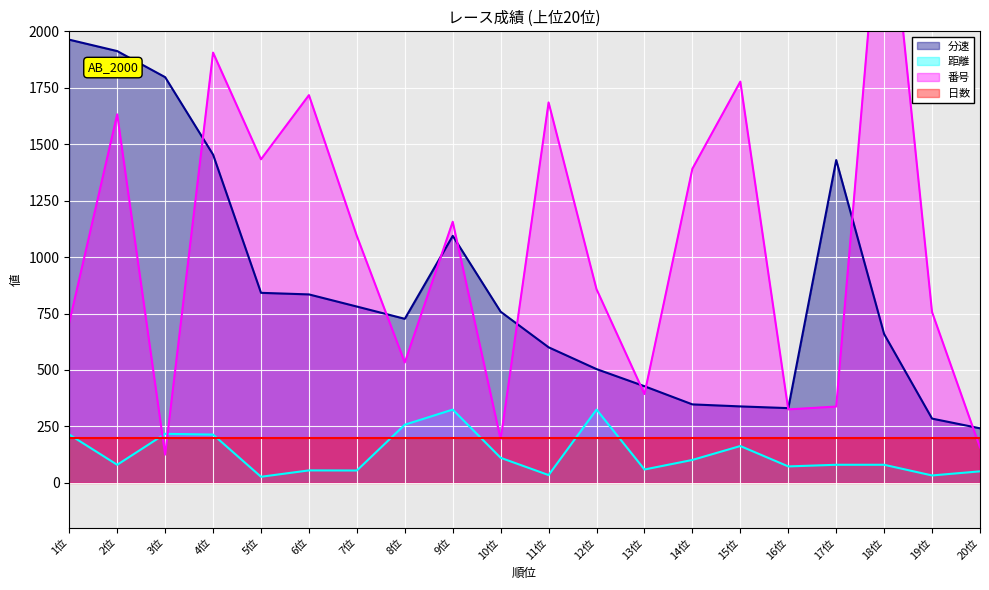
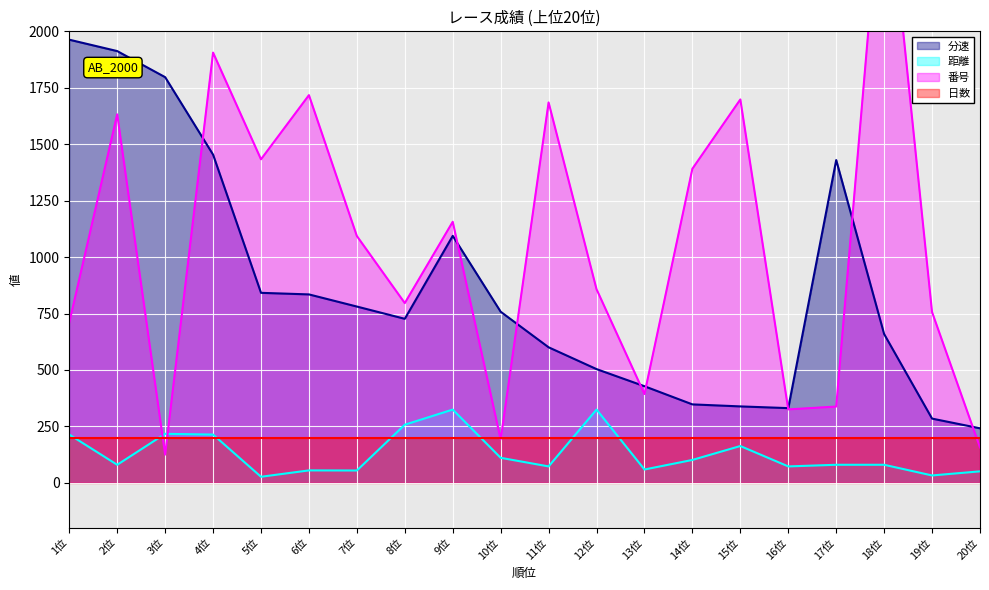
  {
    "分速": {
      "1位": 1960,
      "3位": 1800,
      "4位": 1450,
      "5位": 840,
      "6位": 830,
      "7位": 780,
      "8位": 730,
      "9位": 1090,
      "10位": 760,
      "11位": 600,
      "12位": 500,
      "13位": 430,
      "14位": 350,
      "15位": 340,
      "17位": 1430,
      "18位": 660,
      "19位": 280,
      "20位": 240
    },
    "距離": {
      "1位": 210,
      "2位": 80,
      "3位": 220,
      "4位": 210,
      "5位": 30,
      "6位": 50,
      "7位": 50,
      "8位": 260,
      "9位": 320,
      "10位": 110,
-     "11位": 30,
+     "11位": 70,
      "12位": 320,
      "13位": 60,
      "14位": 100,
      "15位": 160,
      "16位": 70,
      "17位": 80,
      "18位": 80,
      "19位": 30,
      "20位": 50
    },
    "番号": {
      "1位": 710,
      "2位": 1630,
      "3位": 130,
      "4位": 1910,
      "5位": 1430,
      "6位": 1720,
      "7位": 1090,
-     "8位": 530,
+     "8位": 800,
      "9位": 1160,
      "11位": 1690,
      "12位": 860,
      "13位": 390,
      "14位": 1390,
-     "15位": 1780,
+     "15位": 1700,
      "17位": 340,
      "19位": 760,
      "20位": 160
    },
    "日数": {
      "1位": 200,
      "2位": 200,
      "3位": 200,
      "4位": 200,
      "5位": 200,
      "6位": 200,
      "7位": 200,
      "8位": 200,
      "9位": 200,
      "11位": 200,
      "12位": 200,
      "13位": 200,
      "14位": 200,
      "15位": 200,
      "16位": 200,
      "17位": 200,
      "18位": 200,
      "19位": 200,
      "20位": 200
    }
  }
